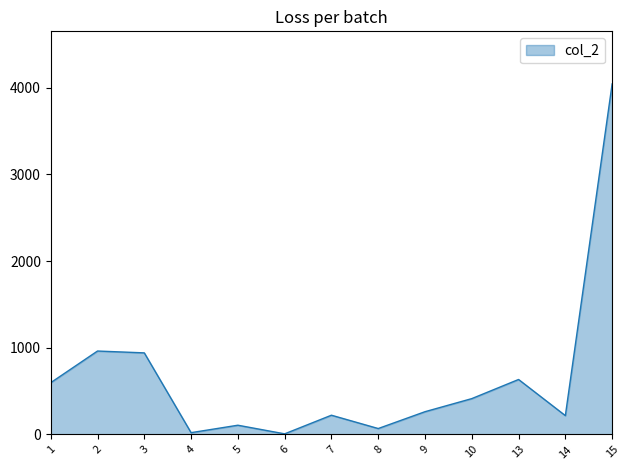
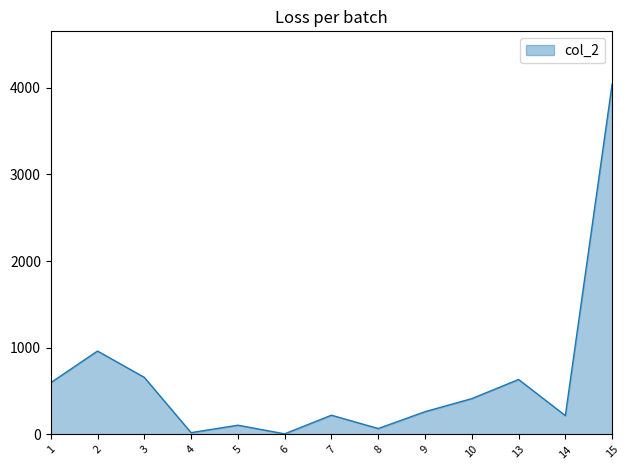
  {
    "1": 600,
    "2": 1000,
-   "3": 900,
+   "3": 700,
    "4": 0,
    "5": 100,
    "6": 0,
    "7": 200,
    "8": 100,
    "9": 300,
    "10": 400,
    "13": 600,
    "14": 200,
    "15": 4000
  }
